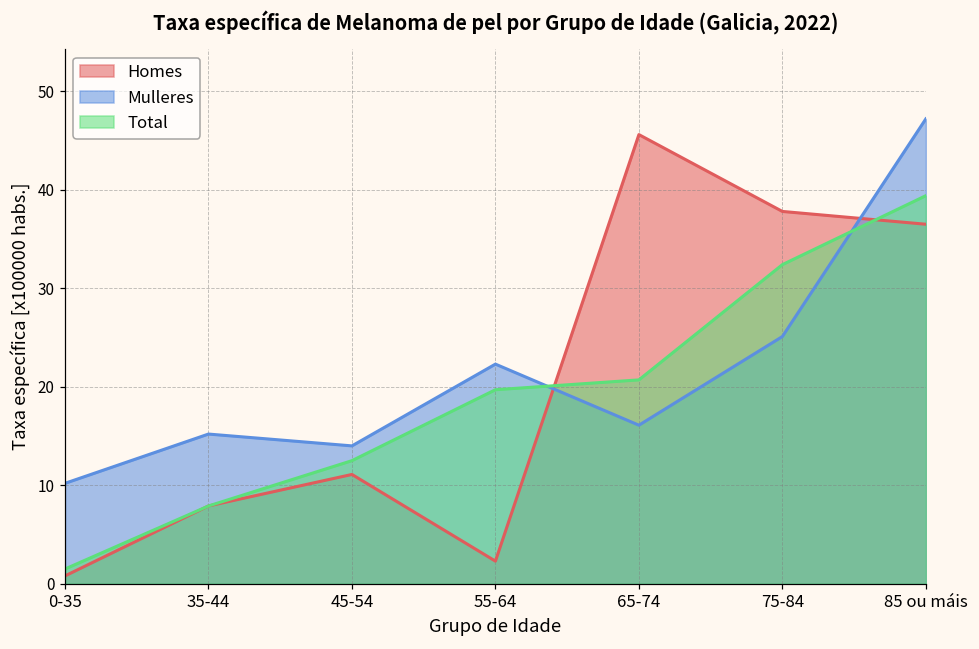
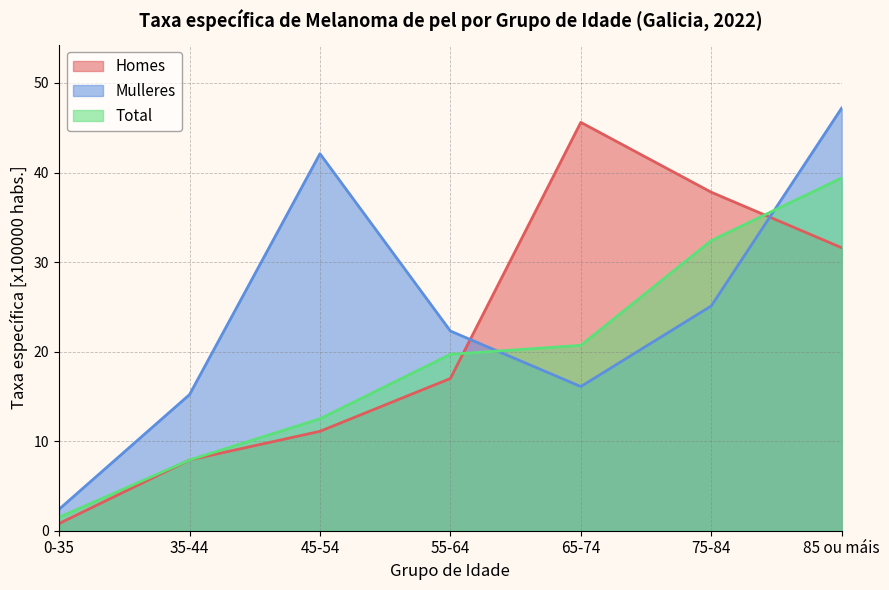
  {
    "Homes": {
      "0-35": 1,
      "45-54": 11,
-     "55-64": 2,
+     "55-64": 17,
      "65-74": 46,
      "75-84": 38,
-     "85 ou máis": 37
+     "85 ou máis": 32
    },
    "Mulleres": {
-     "0-35": 10,
+     "0-35": 2,
      "35-44": 15,
-     "45-54": 14,
+     "45-54": 42,
      "55-64": 22,
      "65-74": 16,
      "75-84": 25,
      "85 ou máis": 47
    },
    "Total": {
      "0-35": 2,
      "45-54": 13,
      "55-64": 20,
      "65-74": 21,
      "75-84": 32,
      "85 ou máis": 39
    }
  }
